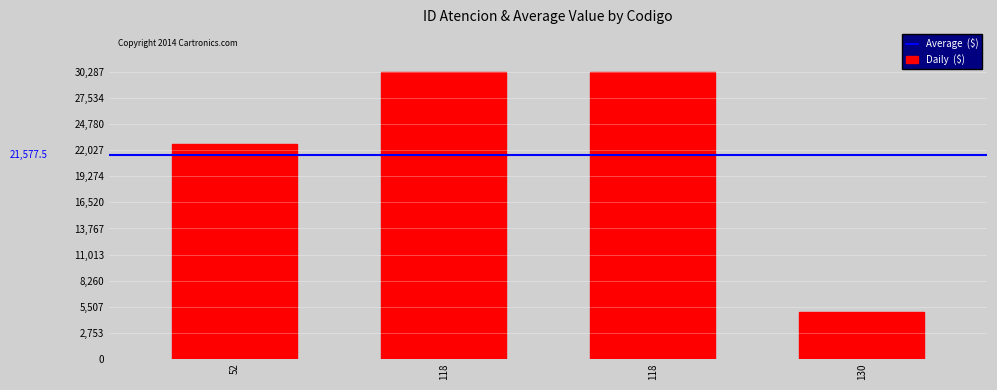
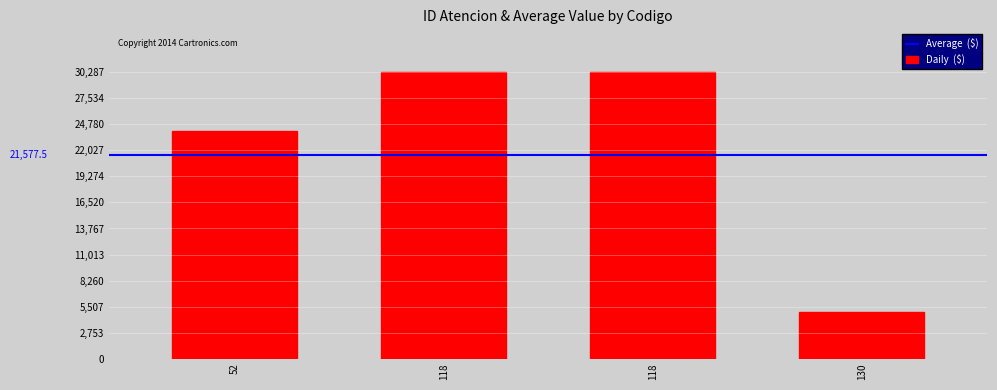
  {
-   "52": "23,000",
+   "52": "24,000",
    "130": "5,000"
  }
